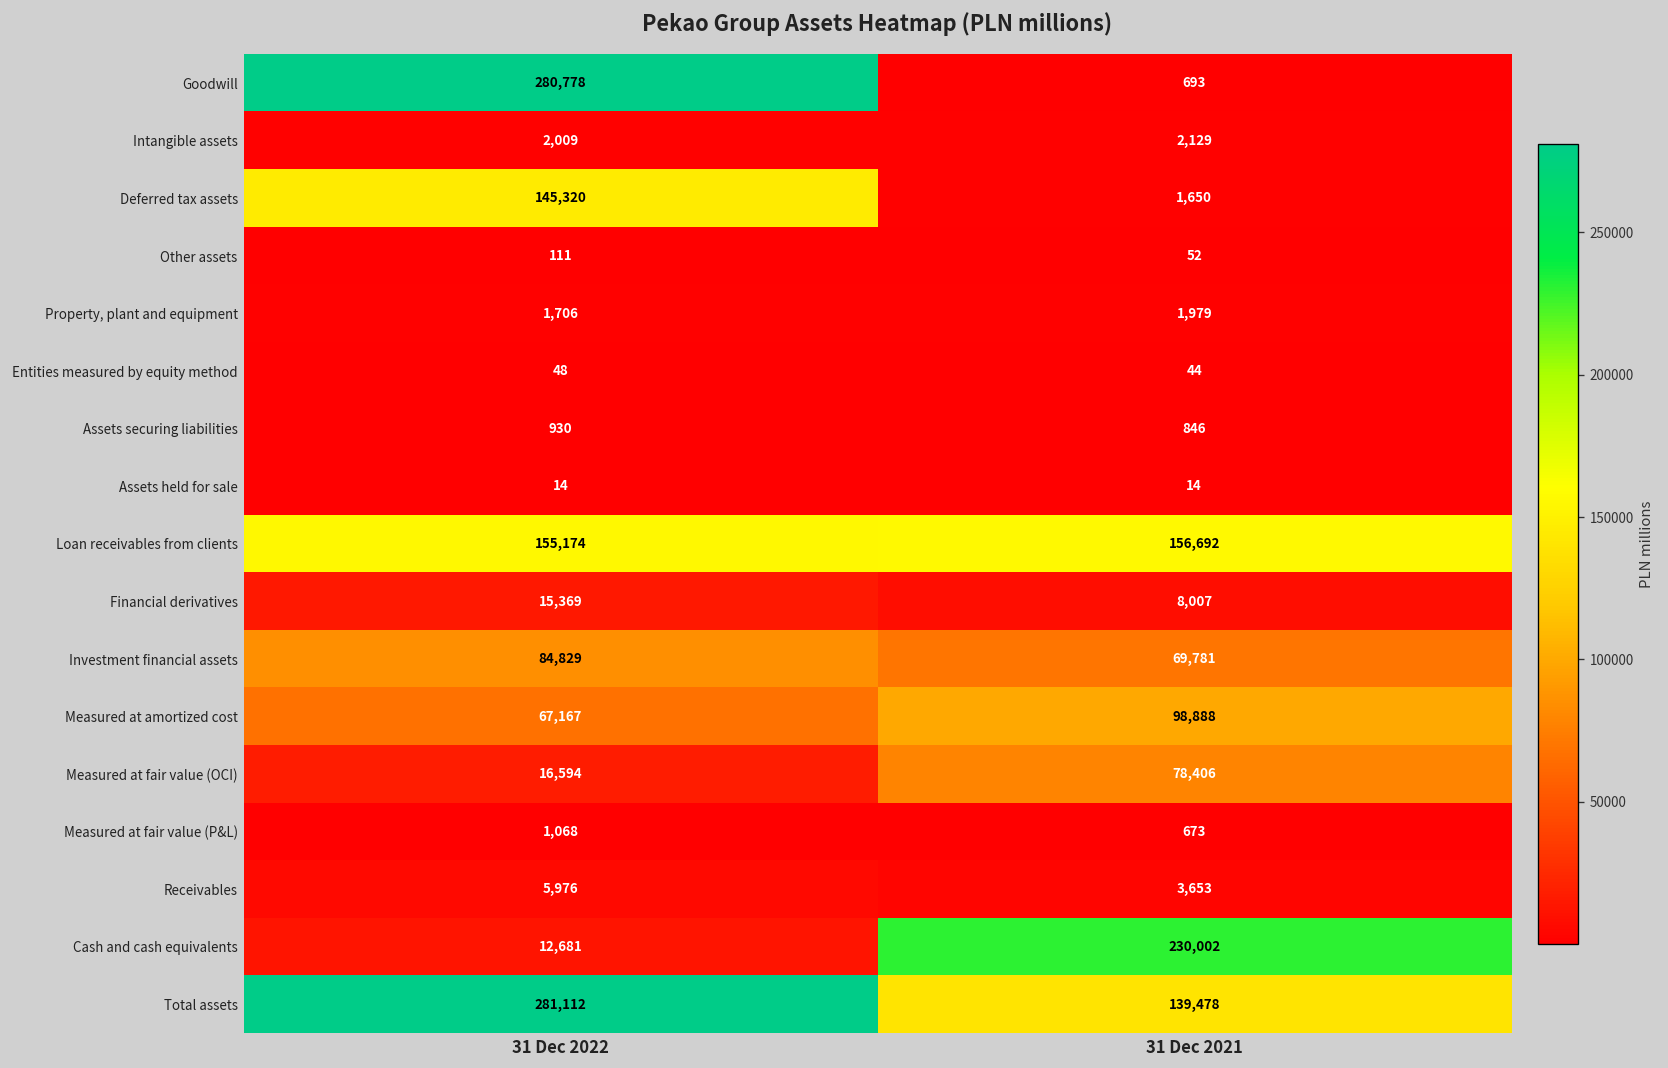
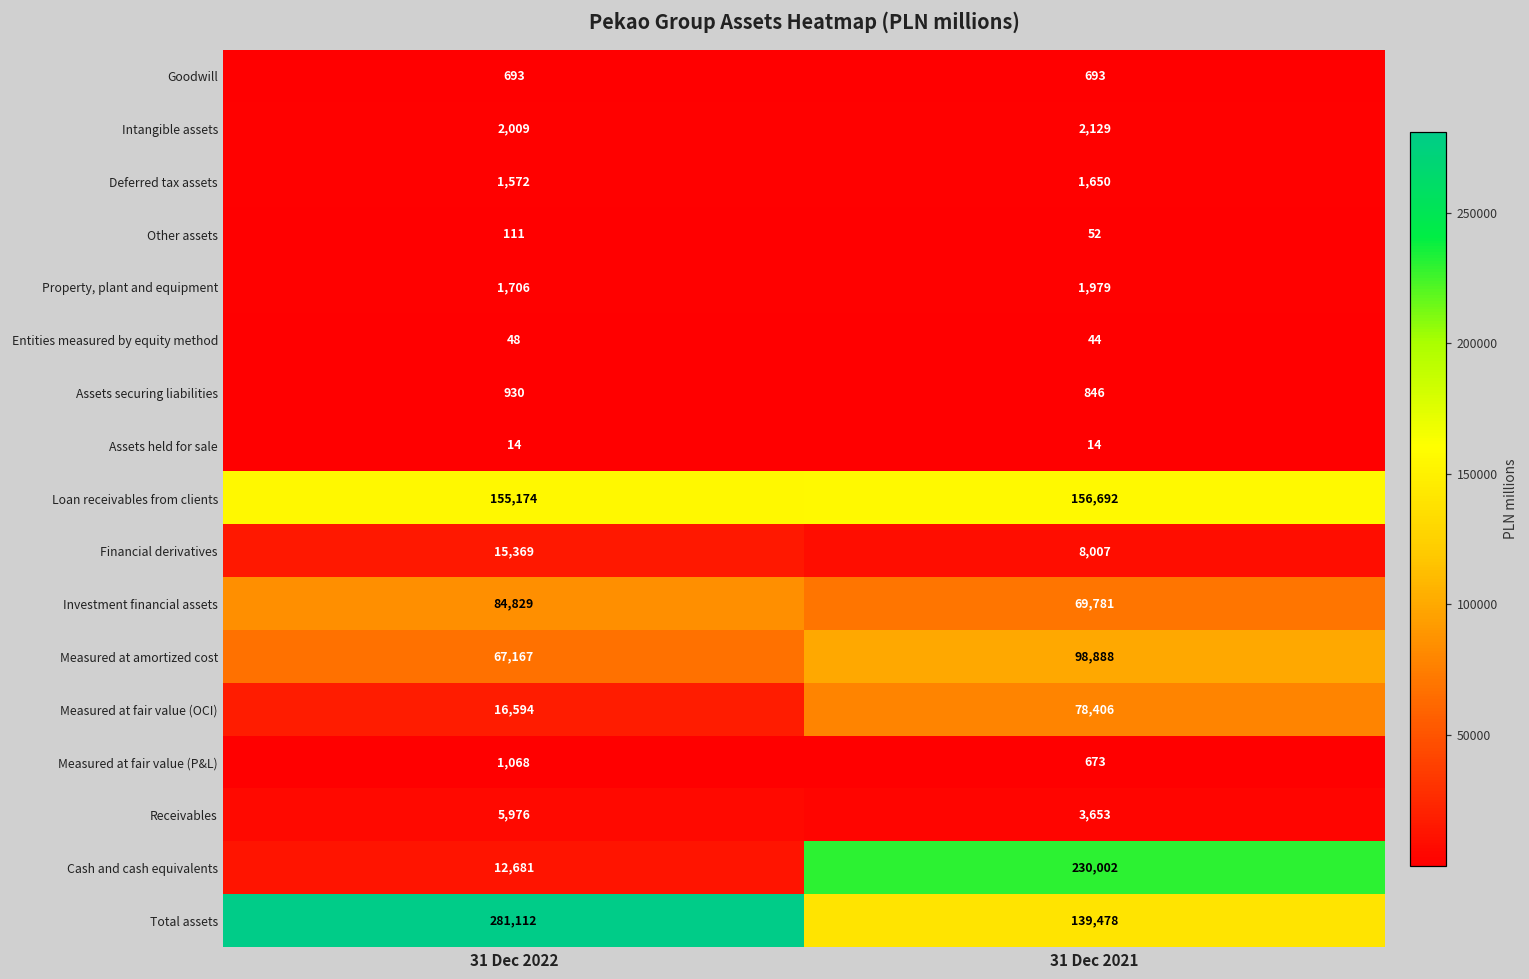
  {
    "Goodwill": {
-     "31 Dec 2022": "280,778",
+     "31 Dec 2022": "693",
      "31 Dec 2021": "693"
    },
    "Intangible assets": {
      "31 Dec 2022": "2,009",
      "31 Dec 2021": "2,129"
    },
    "Deferred tax assets": {
-     "31 Dec 2022": "145,320",
+     "31 Dec 2022": "1,572",
      "31 Dec 2021": "1,650"
    },
    "Other assets": {
      "31 Dec 2022": "111",
      "31 Dec 2021": "52"
    },
    "Property, plant and equipment": {
      "31 Dec 2022": "1,706",
      "31 Dec 2021": "1,979"
    },
    "Entities measured by equity method": {
      "31 Dec 2022": "48",
      "31 Dec 2021": "44"
    },
    "Assets securing liabilities": {
      "31 Dec 2022": "930",
      "31 Dec 2021": "846"
    },
    "Assets held for sale": {
      "31 Dec 2022": "14",
      "31 Dec 2021": "14"
    },
    "Loan receivables from clients": {
      "31 Dec 2022": "155,174",
      "31 Dec 2021": "156,692"
    },
    "Financial derivatives": {
      "31 Dec 2022": "15,369",
      "31 Dec 2021": "8,007"
    },
    "Investment financial assets": {
      "31 Dec 2022": "84,829",
      "31 Dec 2021": "69,781"
    },
    "Measured at amortized cost": {
      "31 Dec 2022": "67,167",
      "31 Dec 2021": "98,888"
    },
    "Measured at fair value (OCI)": {
      "31 Dec 2022": "16,594",
      "31 Dec 2021": "78,406"
    },
    "Measured at fair value (P&L)": {
      "31 Dec 2022": "1,068",
      "31 Dec 2021": "673"
    },
    "Receivables": {
      "31 Dec 2022": "5,976",
      "31 Dec 2021": "3,653"
    },
    "Cash and cash equivalents": {
      "31 Dec 2022": "12,681",
      "31 Dec 2021": "230,002"
    },
    "Total assets": {
      "31 Dec 2022": "281,112",
      "31 Dec 2021": "139,478"
    }
  }
